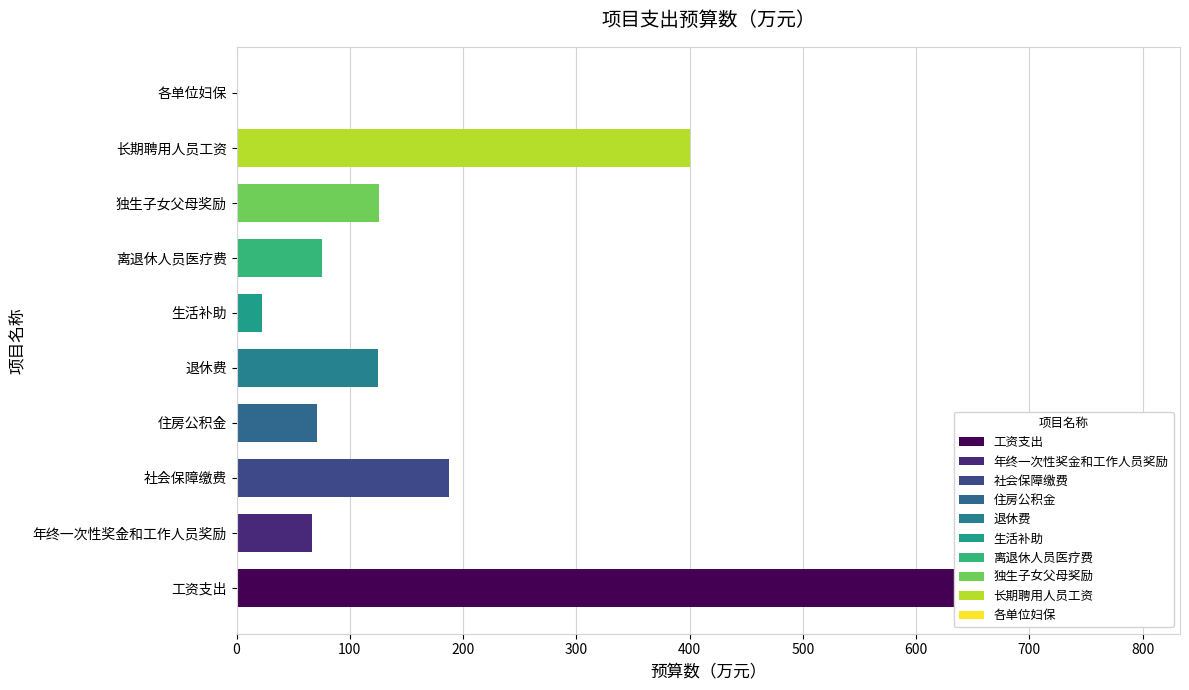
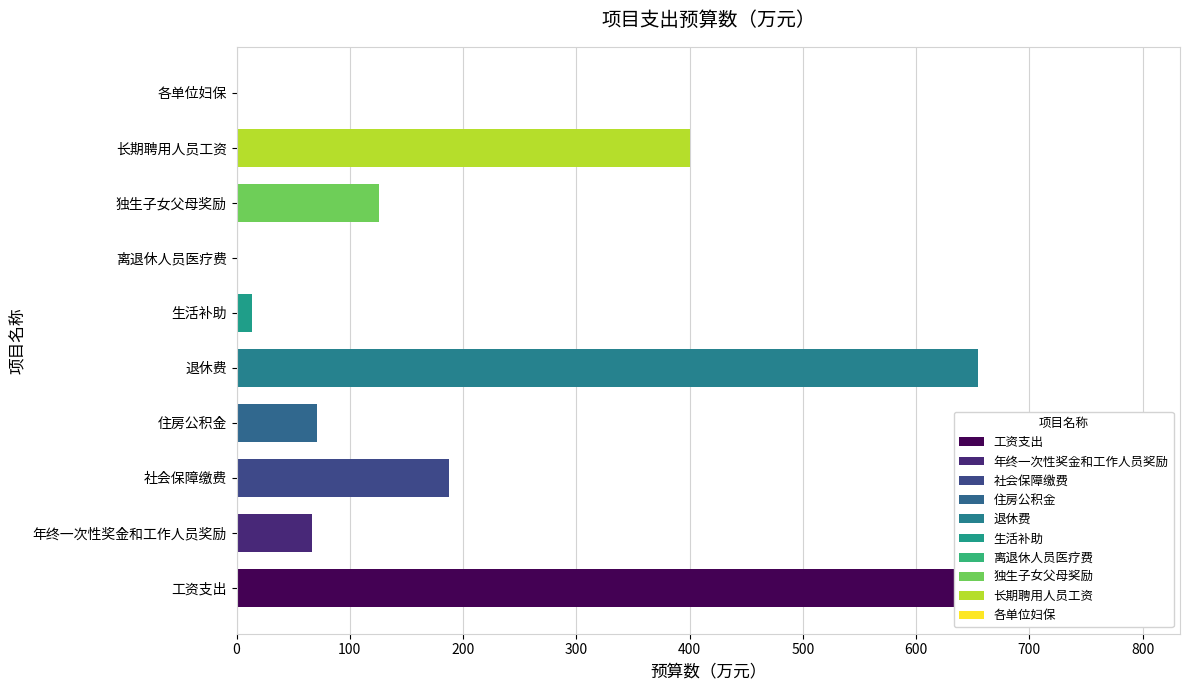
  {
    "长期聘用人员工资": 401,
    "独生子女父母奖励": 126,
-   "离退休人员医疗费": 76,
-   "生活补助": 23,
-   "退休费": 125,
+   "离退休人员医疗费": 0,
+   "生活补助": 14,
+   "退休费": 655,
    "住房公积金": 71,
    "社会保障缴费": 187,
    "年终一次性奖金和工作人员奖励": 66
  }
